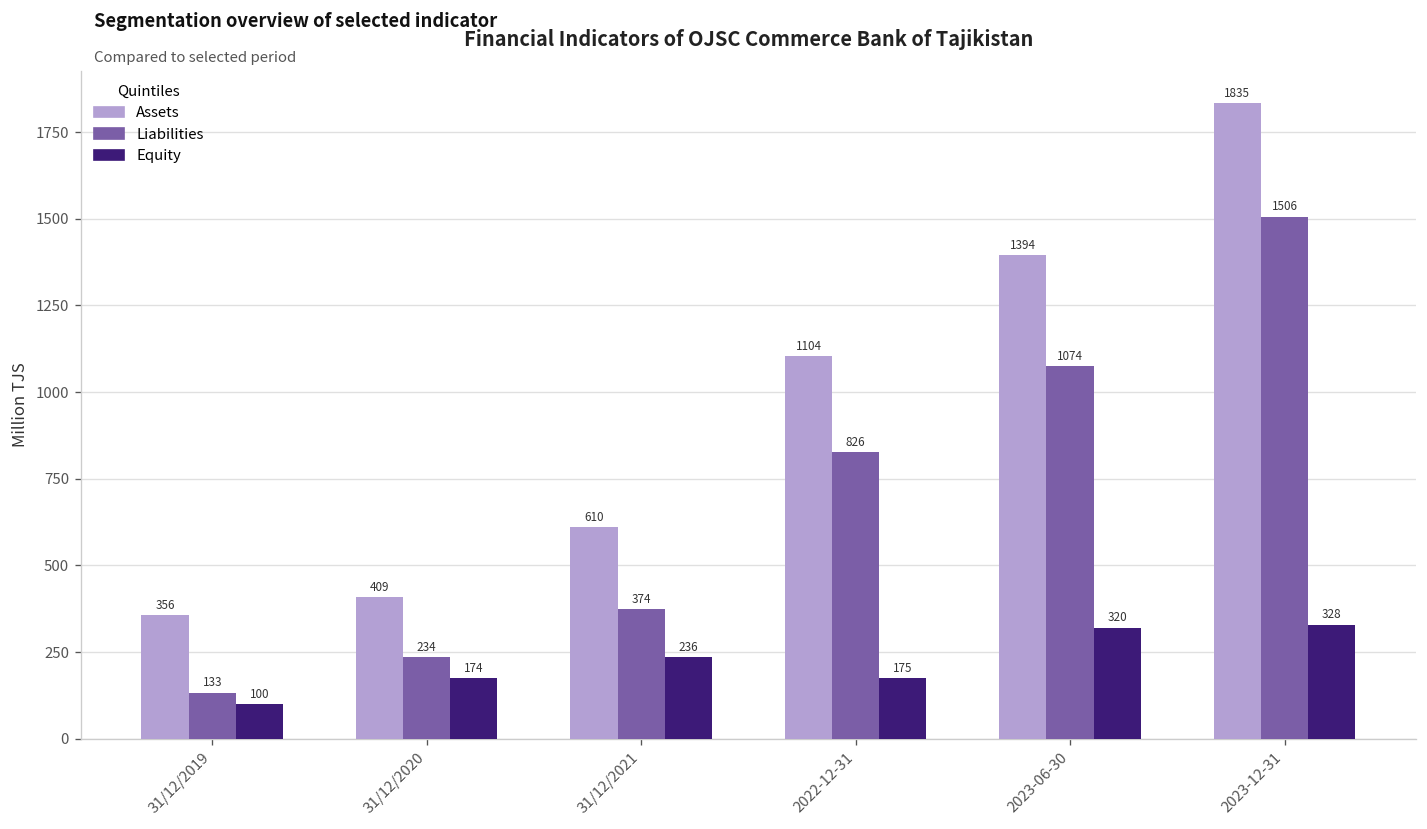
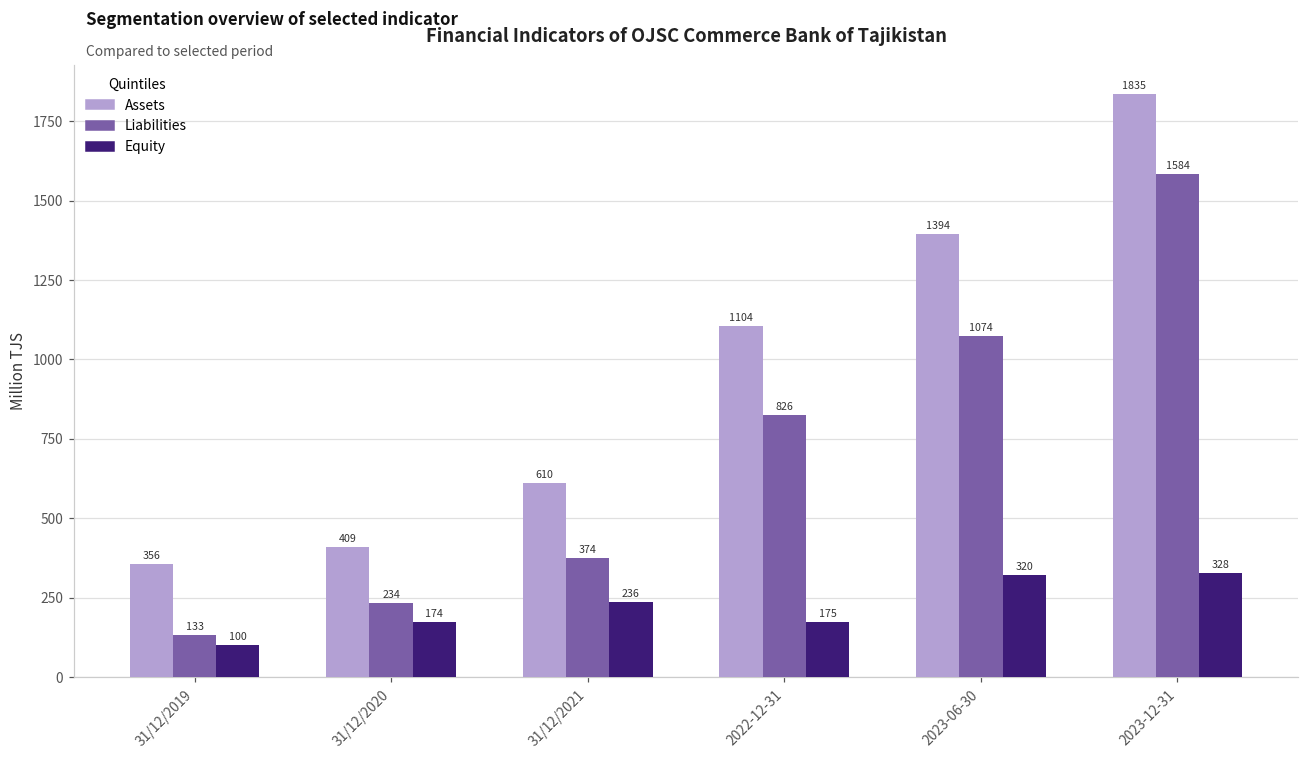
  {
    "Assets": {
      "31/12/2019": 356,
      "31/12/2020": 409,
      "31/12/2021": 610,
      "2022-12-31": 1104,
      "2023-06-30": 1394,
      "2023-12-31": 1835
    },
    "Liabilities": {
      "31/12/2019": 133,
      "31/12/2020": 234,
      "31/12/2021": 374,
      "2022-12-31": 826,
      "2023-06-30": 1074,
-     "2023-12-31": 1506
+     "2023-12-31": 1584
    },
    "Equity": {
      "31/12/2019": 100,
      "31/12/2020": 174,
      "31/12/2021": 236,
      "2022-12-31": 175,
      "2023-06-30": 320,
      "2023-12-31": 328
    }
  }
